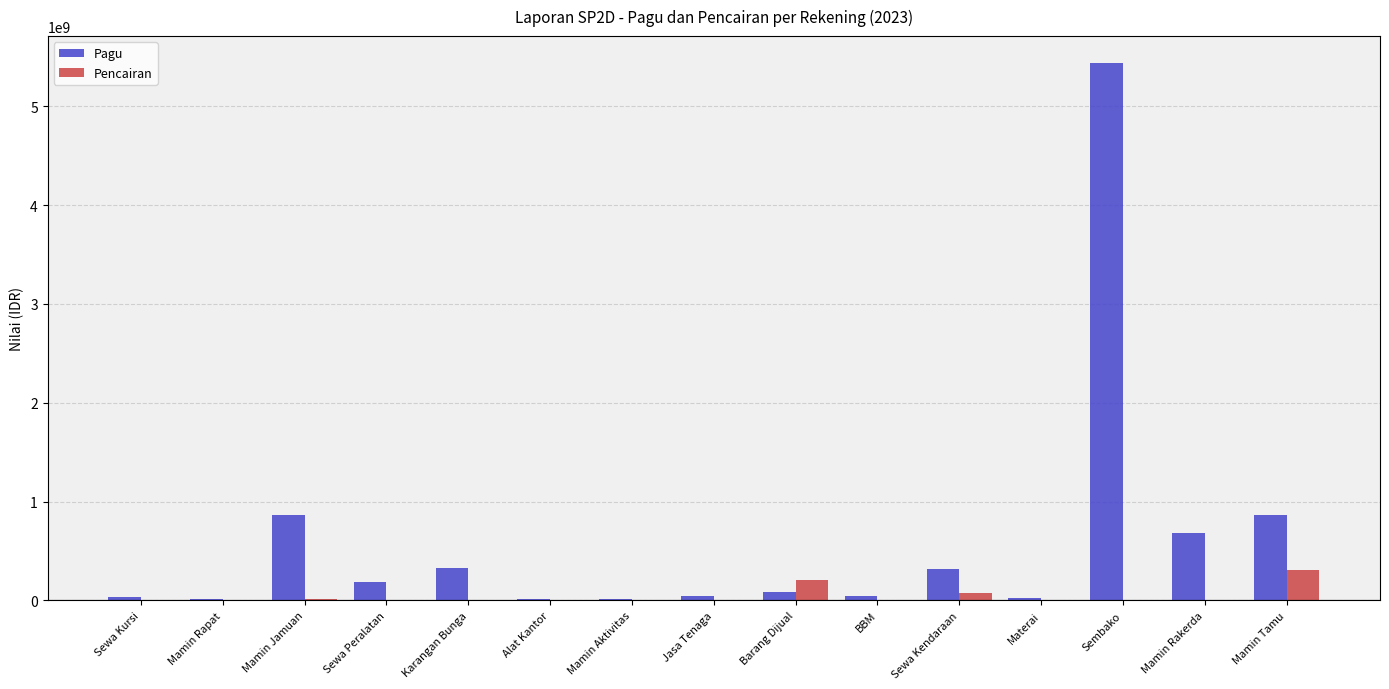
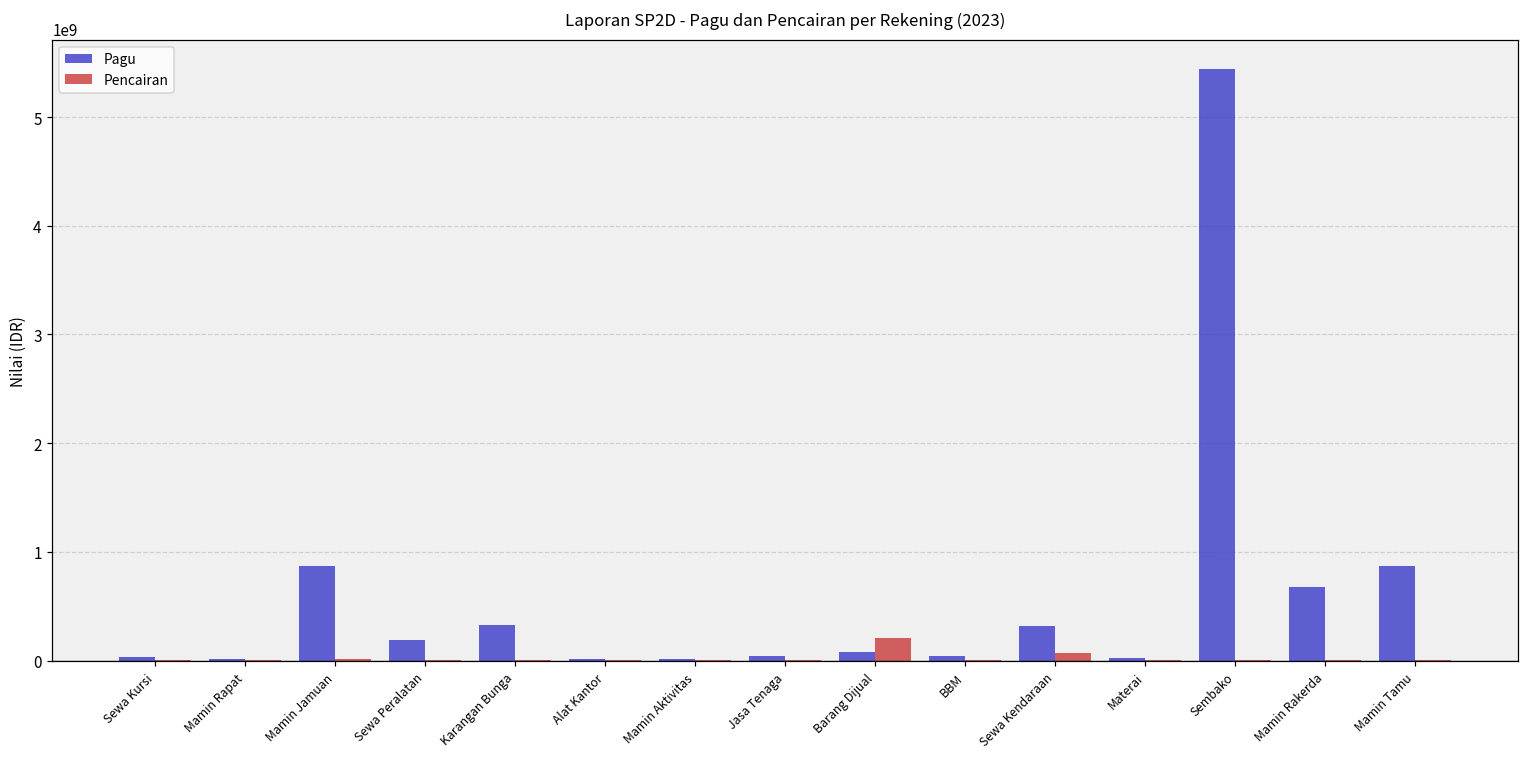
  {
    "Pagu": {
      "Sewa Kursi": 0,
      "Mamin Jamuan": 900000000,
      "Sewa Peralatan": 200000000,
      "Karangan Bunga": 300000000,
      "Jasa Tenaga": 0,
      "Barang Dijual": 100000000,
      "BBM": 0,
      "Sewa Kendaraan": 300000000,
      "Sembako": 5400000000,
      "Mamin Rakerda": 700000000,
      "Mamin Tamu": 900000000
    },
    "Pencairan": {
      "Barang Dijual": 200000000,
      "Sewa Kendaraan": 100000000,
-     "Mamin Tamu": 300000000
+     "Mamin Tamu": 0
    }
  }
